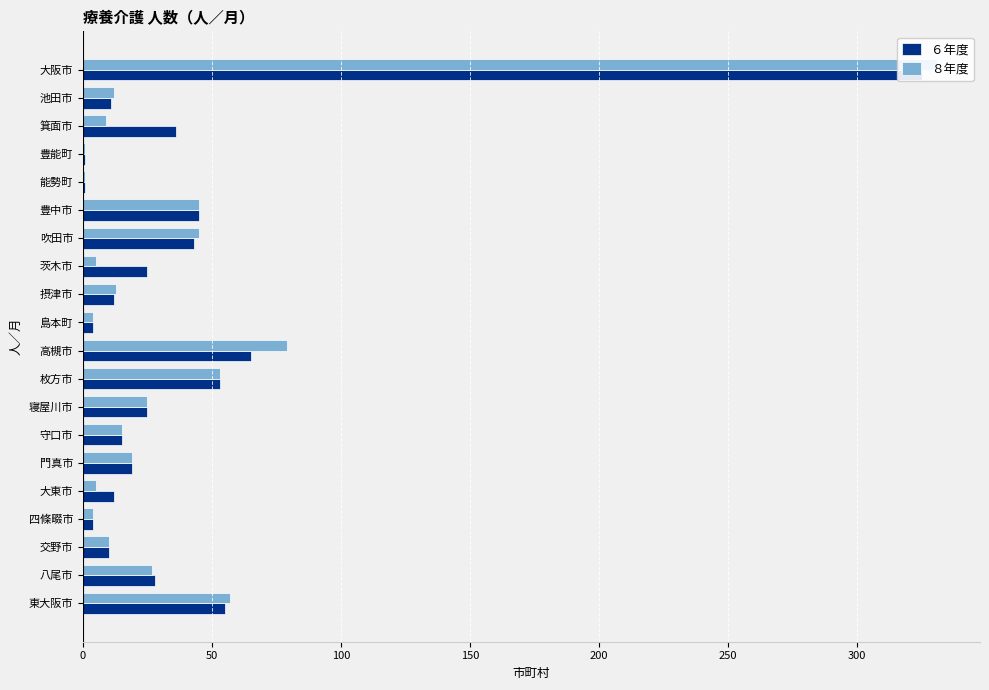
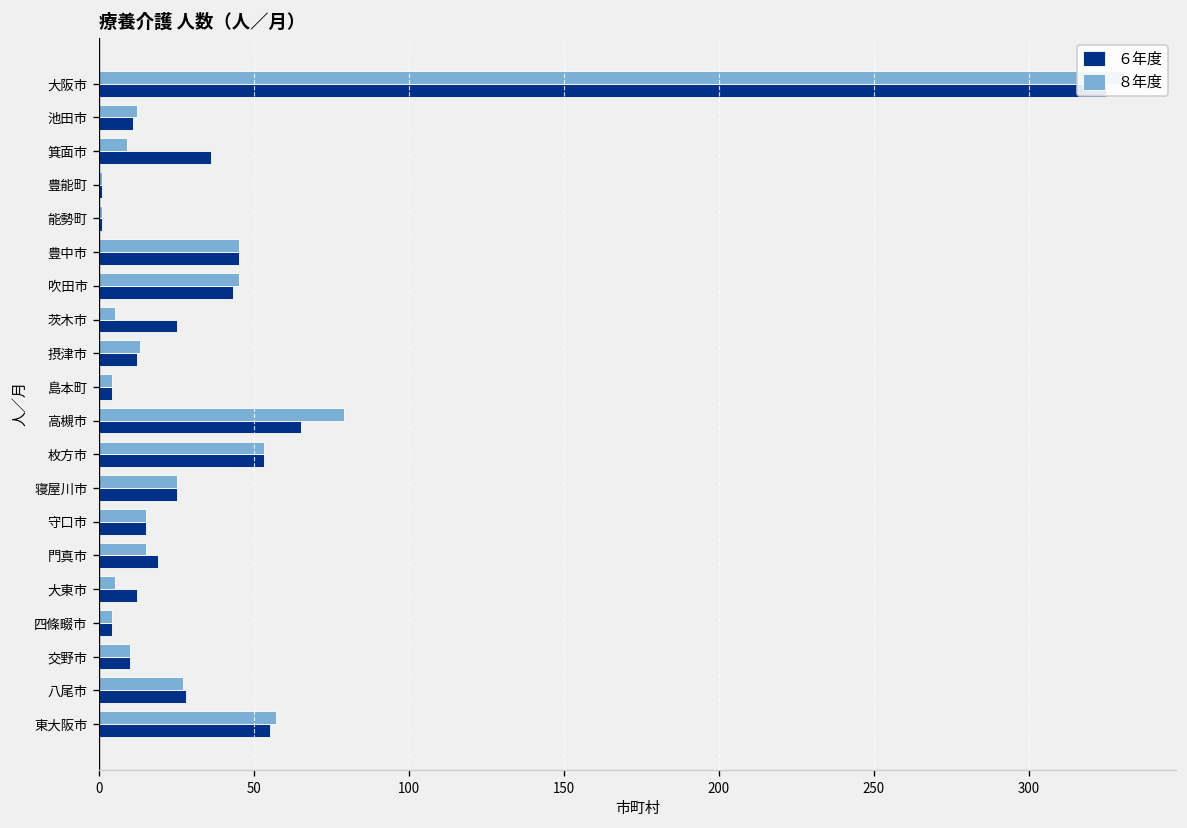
  {
    "６年度": {
      "池田市": 11,
      "箕面市": 36,
      "豊能町": 1,
      "能勢町": 1,
      "豊中市": 45,
      "吹田市": 43,
      "茨木市": 25,
      "摂津市": 12,
      "島本町": 4,
      "高槻市": 65,
      "枚方市": 53,
      "寝屋川市": 25,
      "守口市": 15,
      "門真市": 19,
      "大東市": 12,
      "四條畷市": 4,
      "交野市": 10,
      "八尾市": 28,
      "東大阪市": 55
    },
    "８年度": {
      "池田市": 12,
      "箕面市": 9,
      "豊能町": 1,
      "能勢町": 1,
      "豊中市": 45,
      "吹田市": 45,
      "茨木市": 5,
      "摂津市": 13,
      "島本町": 4,
      "高槻市": 79,
      "枚方市": 53,
      "寝屋川市": 25,
      "守口市": 15,
-     "門真市": 19,
+     "門真市": 15,
      "大東市": 5,
      "四條畷市": 4,
      "交野市": 10,
      "八尾市": 27,
      "東大阪市": 57
    }
  }
